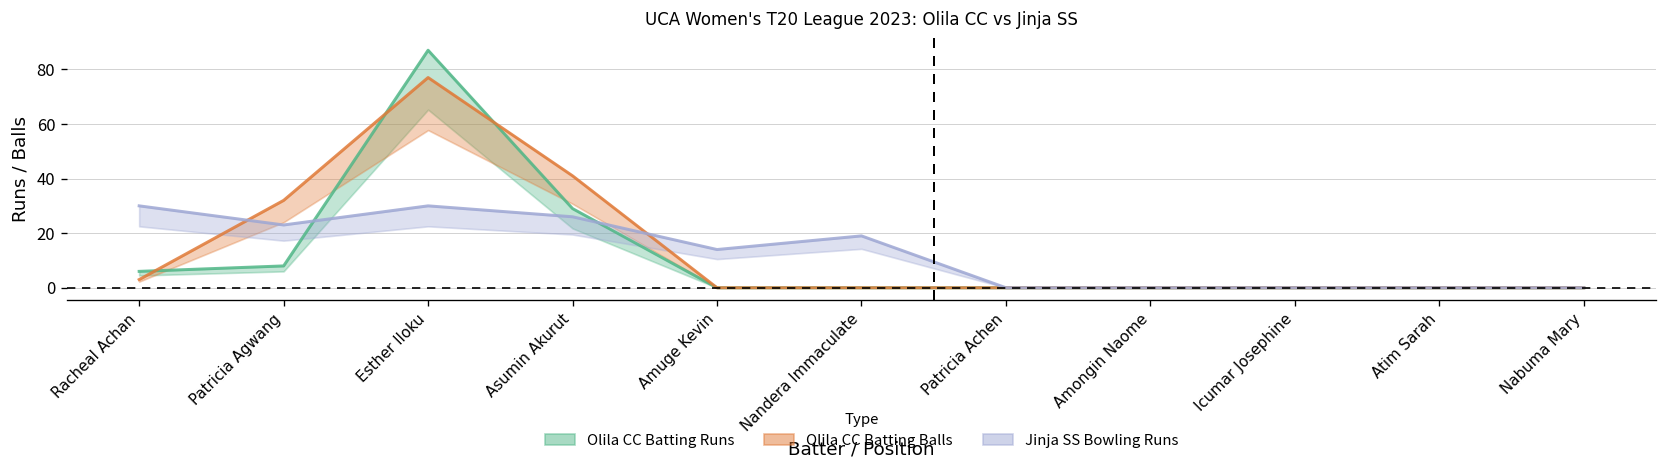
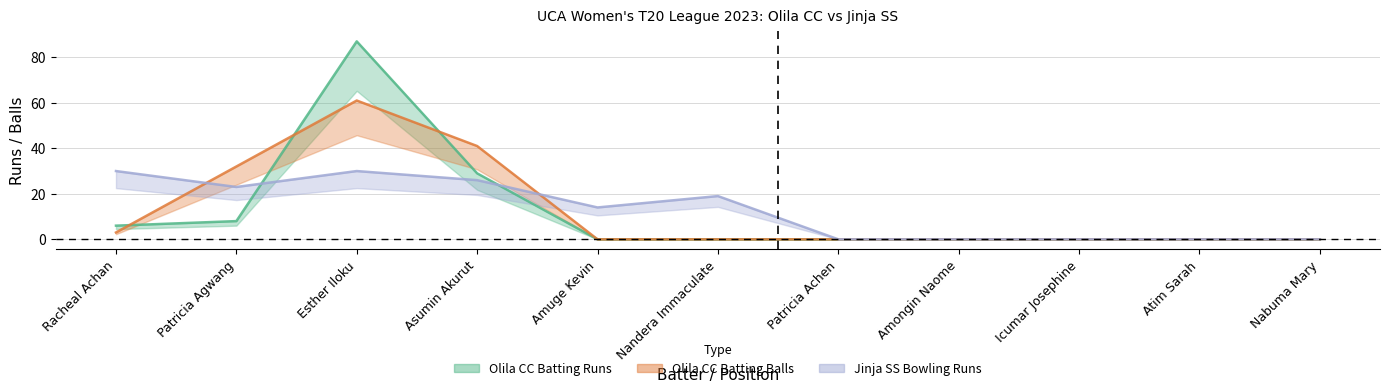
  {
    "Olila CC Batting Balls": {
      "Racheal Achan": 3,
      "Patricia Agwang": 32,
-     "Esther Iloku": 77,
+     "Esther Iloku": 61,
      "Asumin Akurut": 41
    }
  }
